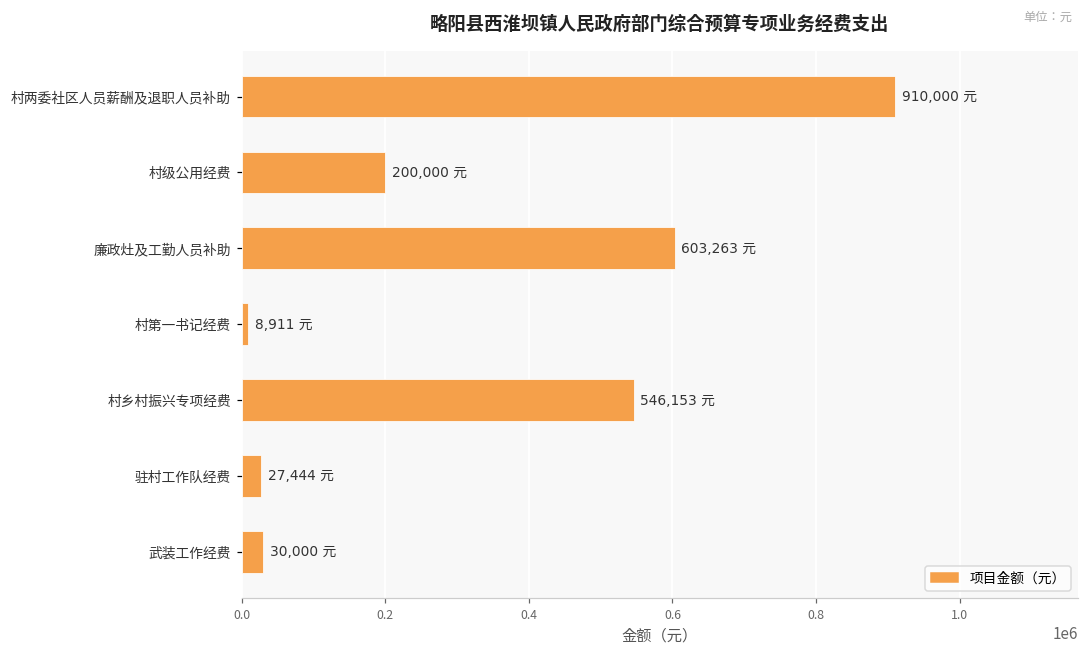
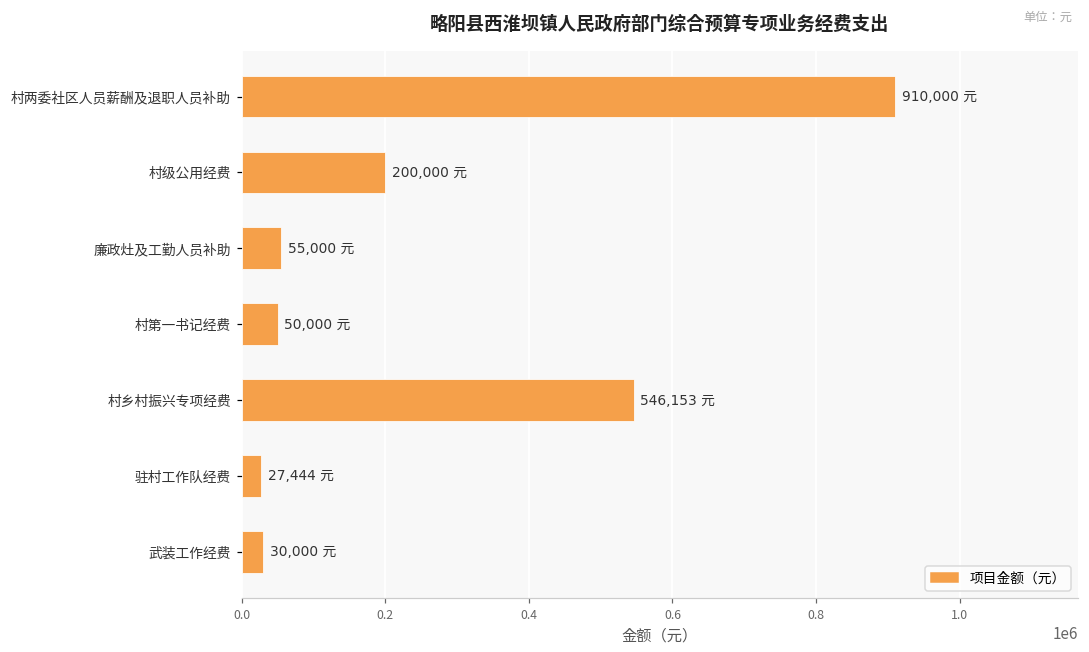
  {
    "村两委社区人员薪酬及退职人员补助": "910,000",
    "村级公用经费": "200,000",
-   "廉政灶及工勤人员补助": "603,263",
-   "村第一书记经费": "8,911",
+   "廉政灶及工勤人员补助": "55,000",
+   "村第一书记经费": "50,000",
    "村乡村振兴专项经费": "546,153",
    "驻村工作队经费": "27,444",
    "武装工作经费": "30,000"
  }
